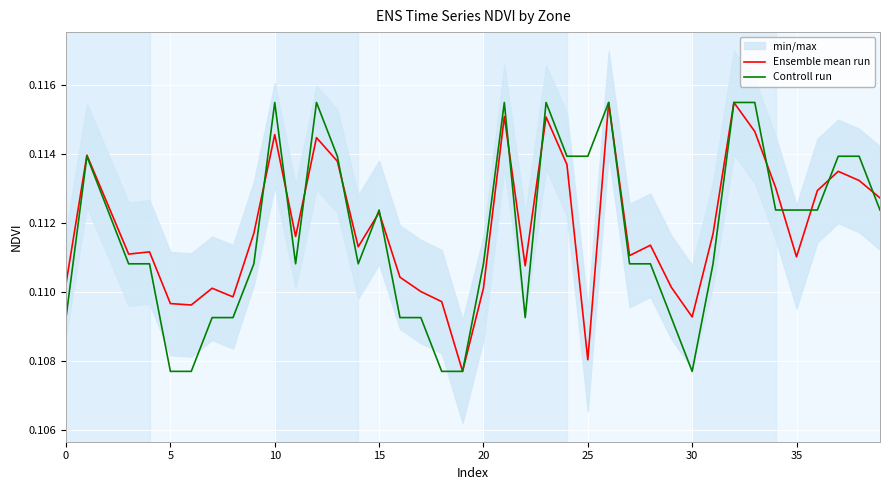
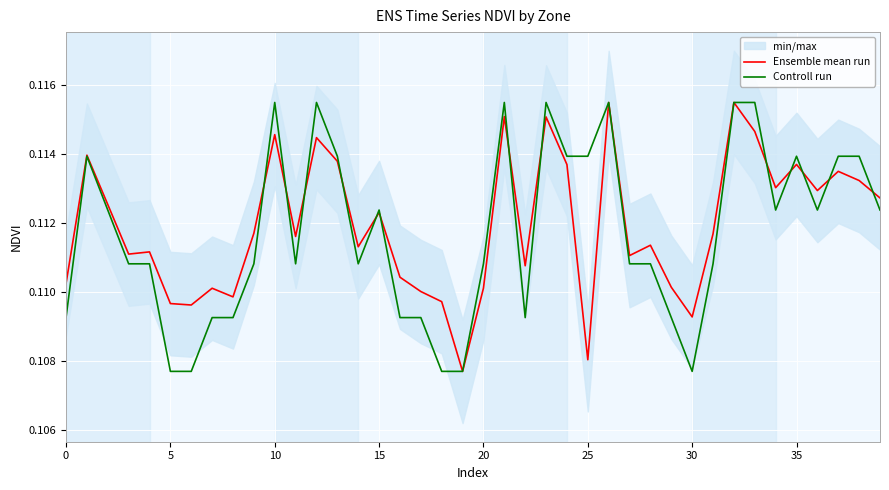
  {
    "Ensemble mean run": {
      "0": 0.1103,
      "5": 0.1097,
      "10": 0.1146,
      "20": 0.1101,
      "25": 0.1080,
      "30": 0.1093,
-     "35": 0.1110
+     "35": 0.1137
    },
    "Controll run": {
      "0": 0.1093,
      "5": 0.1077,
      "10": 0.1155,
      "20": 0.1108,
      "25": 0.1139,
      "30": 0.1077,
-     "35": 0.1124
+     "35": 0.1139
    }
  }
